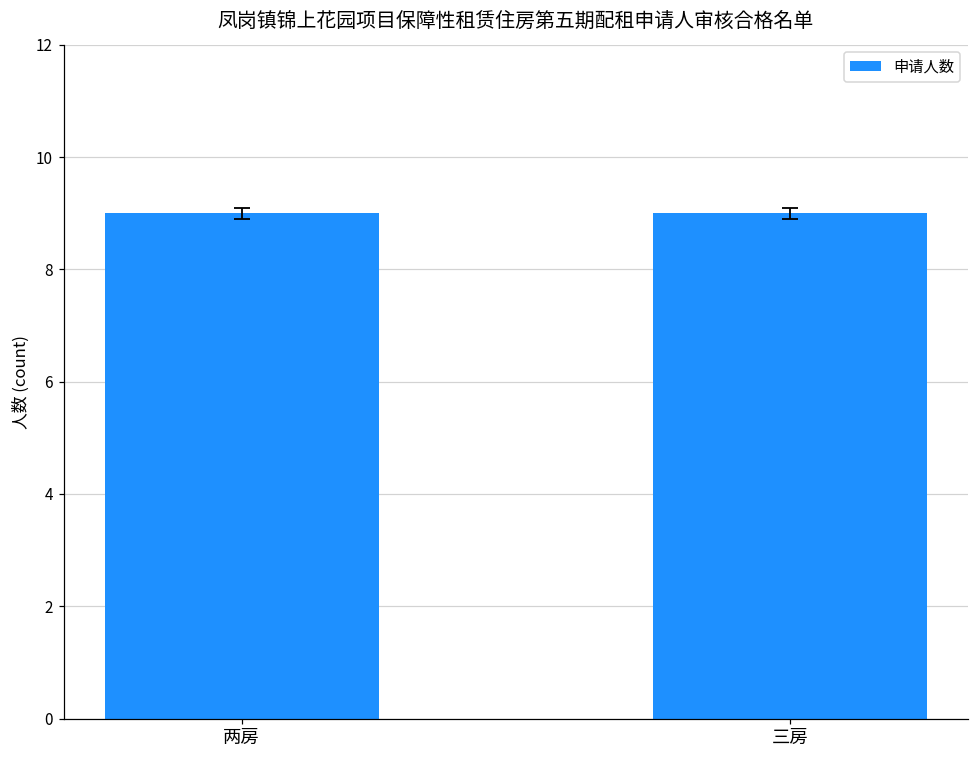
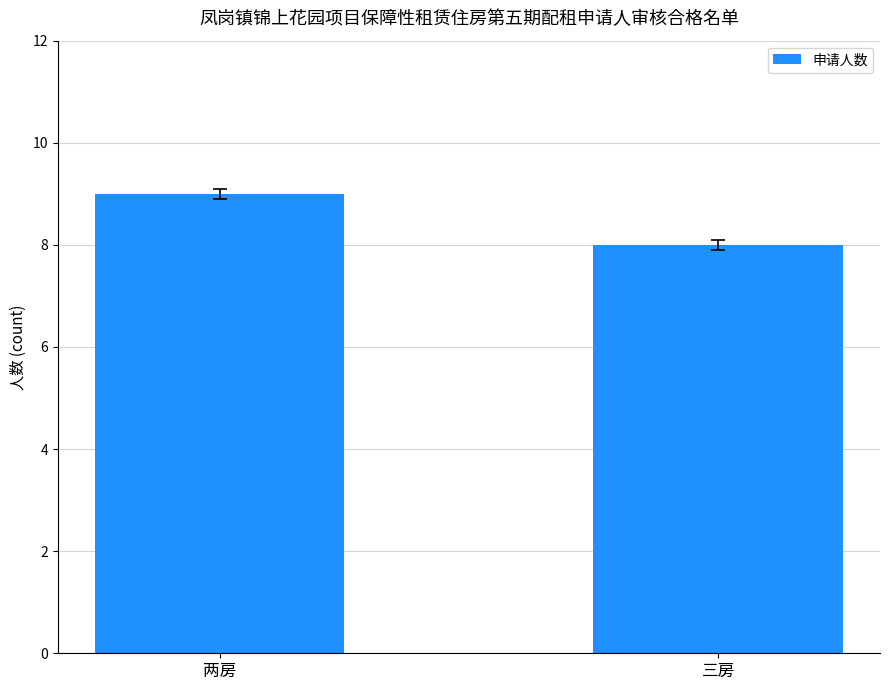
  {
    "申请人数": {
      "两房": 9,
-     "三房": 9
+     "三房": 8
    }
  }
